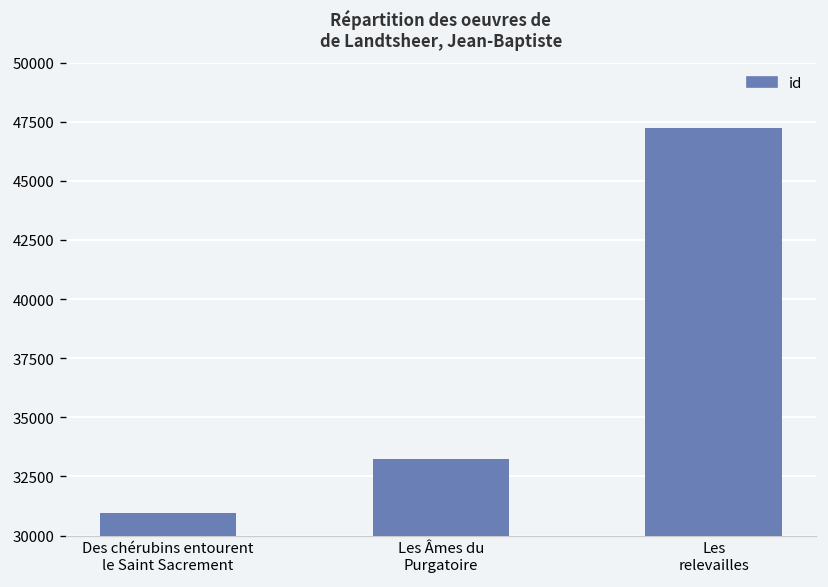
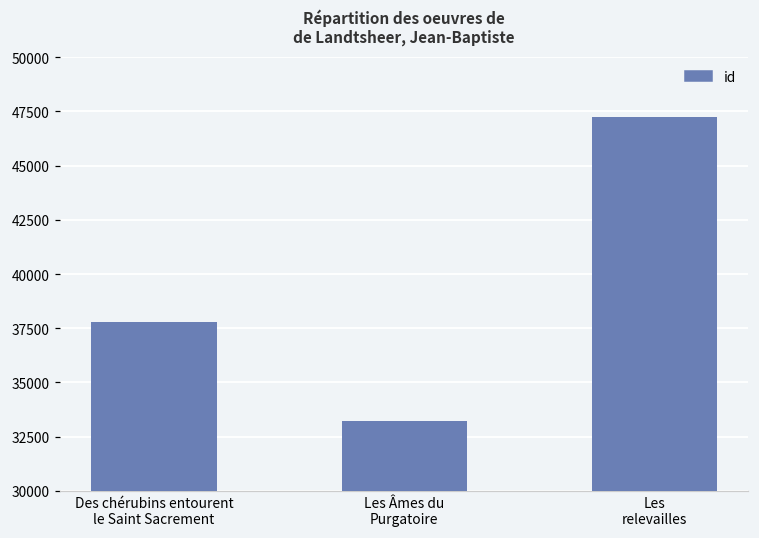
  {
-   "Des chérubins entourent le Saint Sacrement": 31000,
+   "Des chérubins entourent le Saint Sacrement": 37800,
    "Les Âmes du Purgatoire": 33200,
    "Les relevailles": 47200
  }
